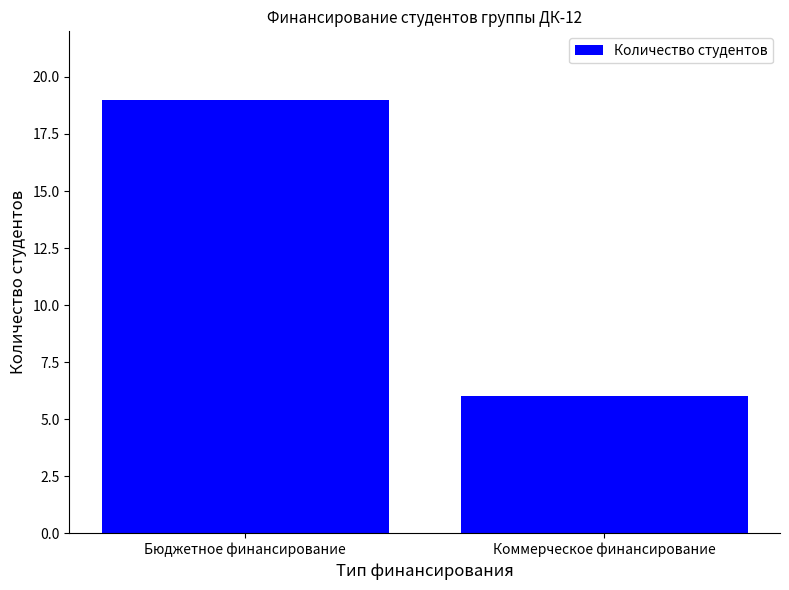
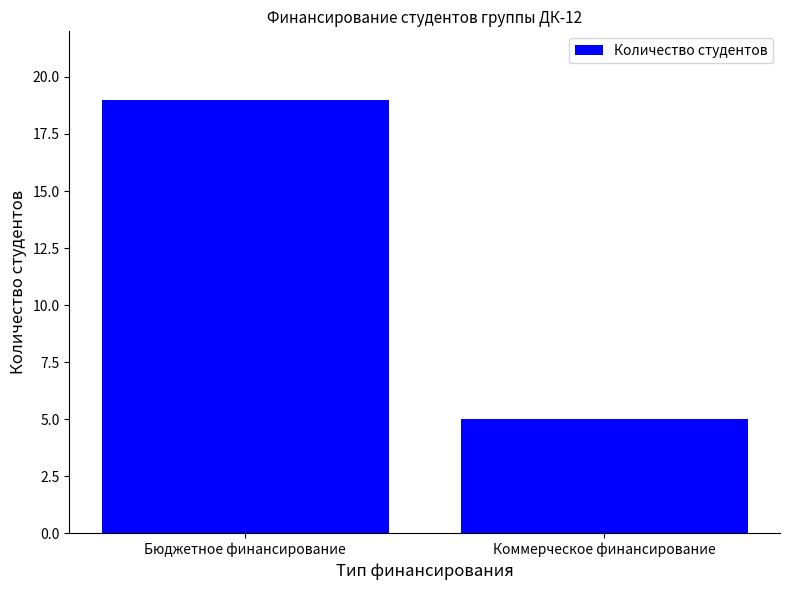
  {
    "Бюджетное финансирование": 19,
-   "Коммерческое финансирование": 6
+   "Коммерческое финансирование": 5
  }
